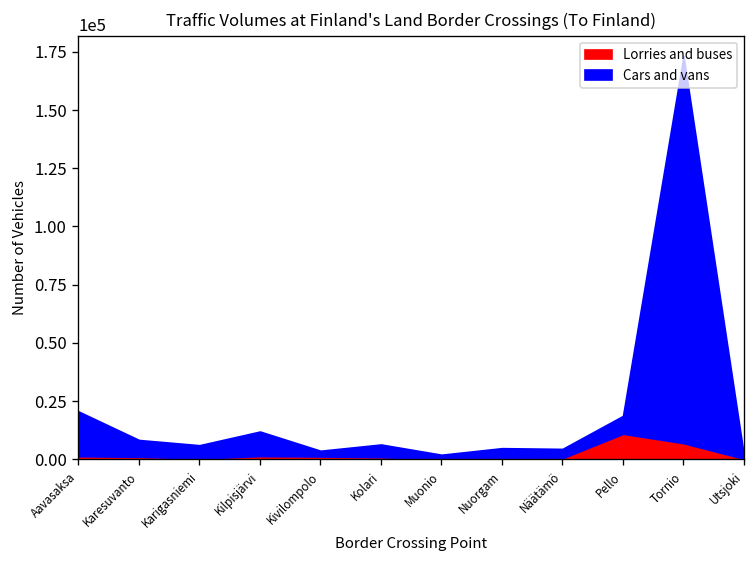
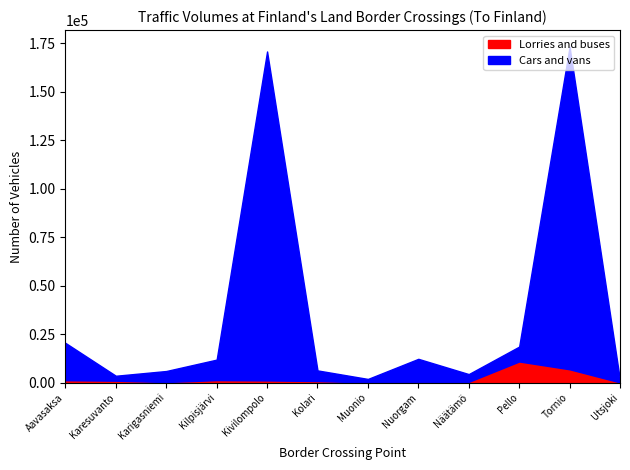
  {
    "Cars and vans": {
      "Aavasaksa": 19000,
-     "Karesuvanto": 7000,
+     "Karesuvanto": 3000,
      "Karigasniemi": 6000,
      "Kilpisjärvi": 11000,
-     "Kivilompolo": 2000,
+     "Kivilompolo": 170000,
      "Kolari": 5000,
      "Muonio": 2000,
-     "Nuorgam": 5000,
+     "Nuorgam": 12000,
      "Näätämö": 4000,
      "Pello": 8000
    }
  }
